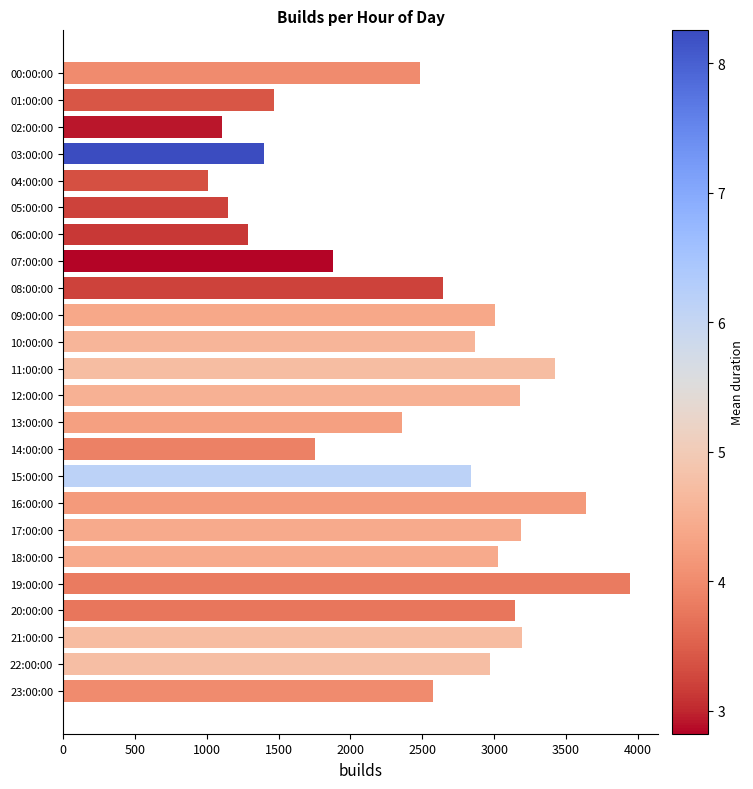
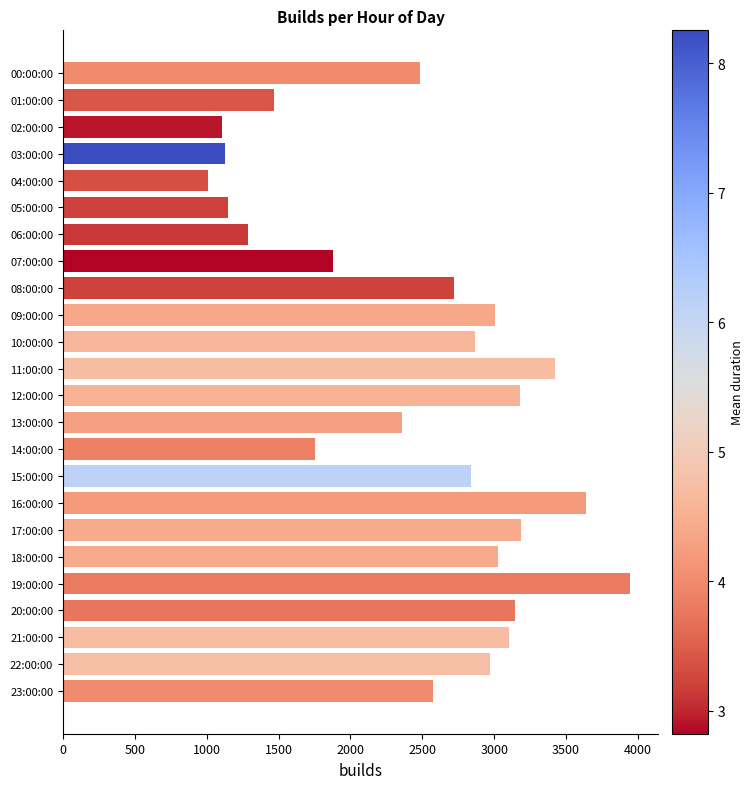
  {
    "00:00:00": 2480,
    "01:00:00": 1470,
    "02:00:00": 1100,
-   "03:00:00": 1400,
+   "03:00:00": 1130,
    "04:00:00": 1010,
    "05:00:00": 1150,
    "06:00:00": 1280,
    "07:00:00": 1880,
-   "08:00:00": 2640,
+   "08:00:00": 2720,
    "09:00:00": 3010,
    "10:00:00": 2870,
    "11:00:00": 3430,
    "12:00:00": 3180,
    "13:00:00": 2360,
    "14:00:00": 1750,
    "15:00:00": 2840,
    "16:00:00": 3640,
    "17:00:00": 3190,
    "18:00:00": 3020,
    "19:00:00": 3940,
    "20:00:00": 3140,
-   "21:00:00": 3190,
+   "21:00:00": 3100,
    "22:00:00": 2970,
    "23:00:00": 2570
  }
